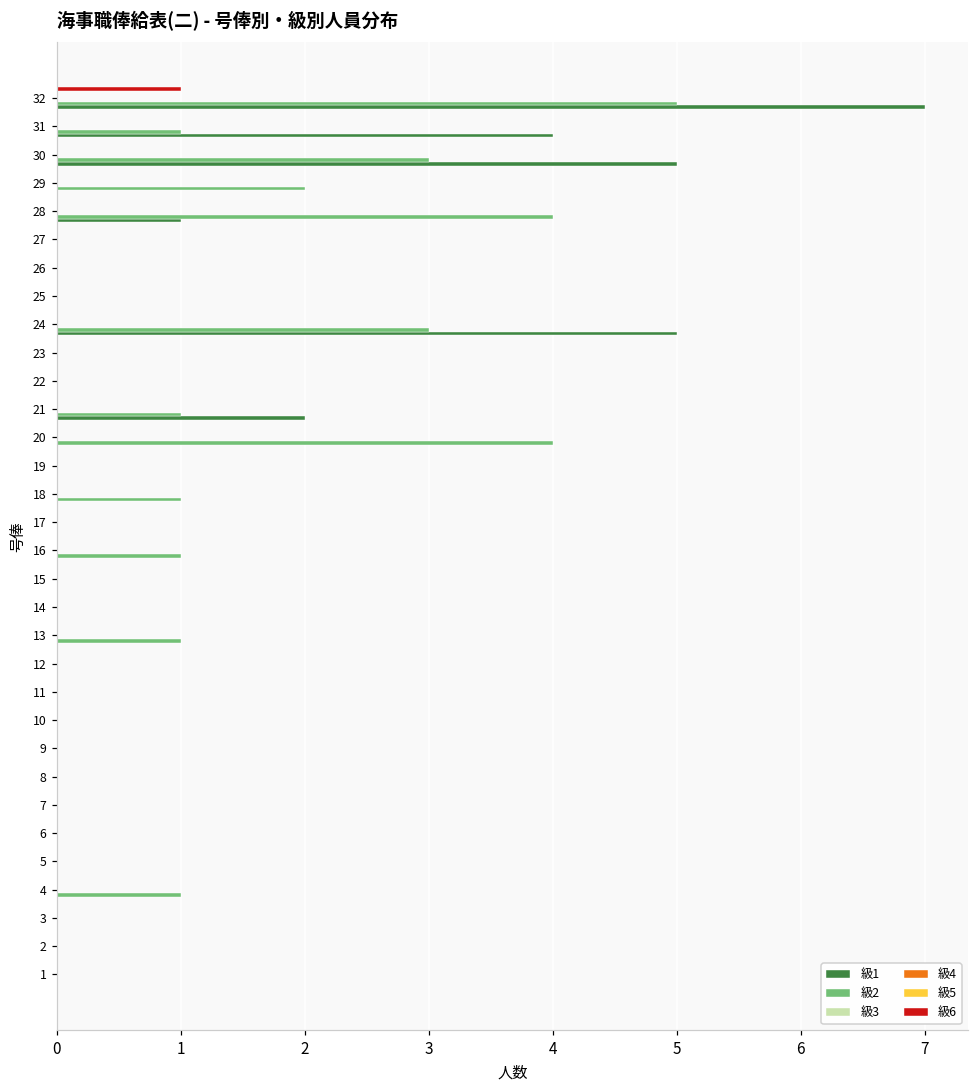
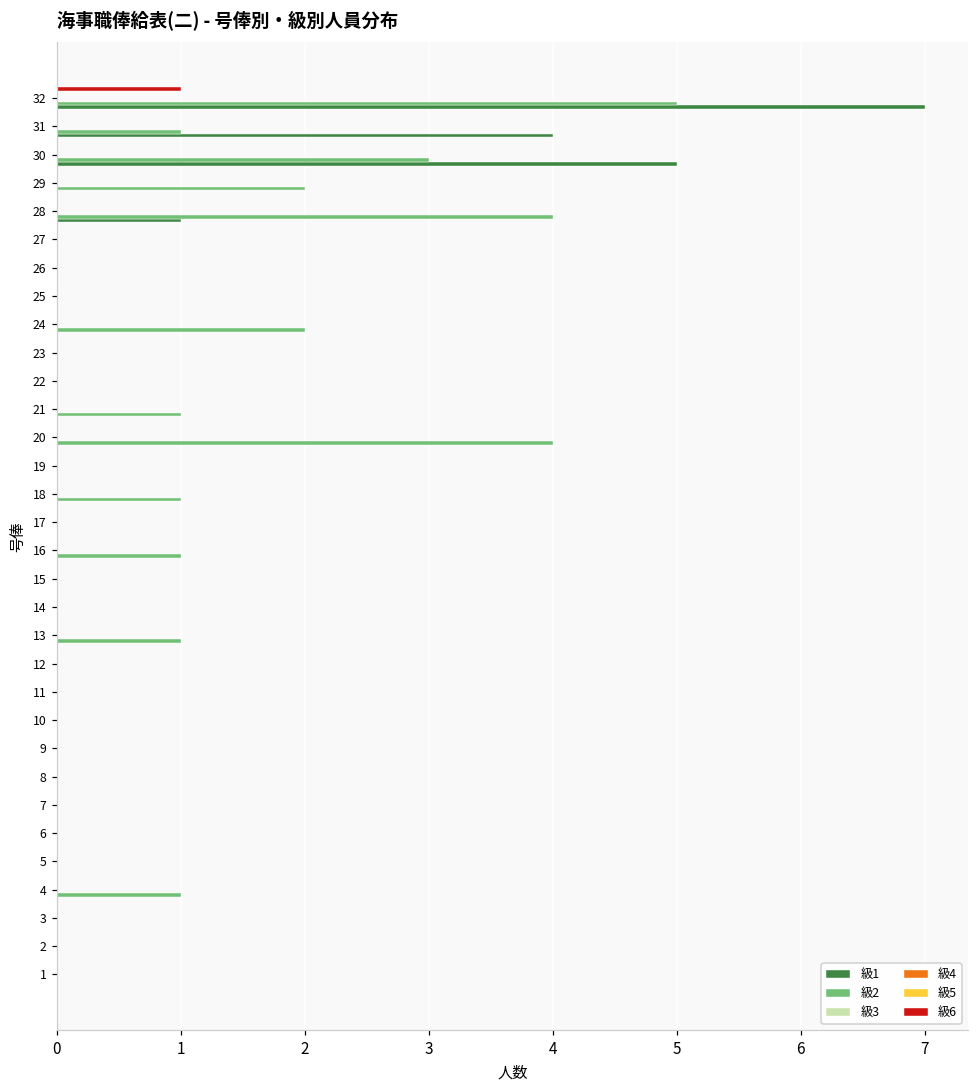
  {
    "級1": {
      "32": 7,
      "31": 4,
      "30": 5,
      "29": 0,
      "28": 1,
      "27": 0,
      "26": 0,
      "25": 0,
-     "24": 5,
+     "24": 0,
      "23": 0,
      "22": 0,
-     "21": 2,
+     "21": 0,
      "20": 0,
      "19": 0,
      "18": 0,
      "17": 0,
      "16": 0,
      "15": 0,
      "14": 0,
      "13": 0,
      "12": 0,
      "11": 0,
      "10": 0,
      "9": 0,
      "8": 0,
      "7": 0,
      "6": 0,
      "5": 0,
      "4": 0,
      "3": 0,
      "2": 0,
      "1": 0
    },
    "級2": {
      "32": 5,
      "31": 1,
      "30": 3,
      "29": 2,
      "28": 4,
      "27": 0,
      "26": 0,
      "25": 0,
-     "24": 3,
+     "24": 2,
      "23": 0,
      "22": 0,
      "21": 1,
      "20": 4,
      "19": 0,
      "18": 1,
      "17": 0,
      "16": 1,
      "15": 0,
      "14": 0,
      "13": 1,
      "12": 0,
      "11": 0,
      "10": 0,
      "9": 0,
      "8": 0,
      "7": 0,
      "6": 0,
      "5": 0,
      "4": 1,
      "3": 0,
      "2": 0,
      "1": 0
    },
    "級3": {
      "32": 0,
      "31": 0,
      "30": 0,
      "29": 0,
      "28": 0,
      "27": 0,
      "26": 0,
      "25": 0,
      "24": 0,
      "23": 0,
      "22": 0,
      "21": 0,
      "20": 0,
      "19": 0,
      "18": 0,
      "17": 0,
      "16": 0,
      "15": 0,
      "14": 0,
      "13": 0,
      "12": 0,
      "11": 0,
      "10": 0,
      "9": 0,
      "8": 0,
      "7": 0,
      "6": 0,
      "5": 0,
      "4": 0,
      "3": 0,
      "2": 0,
      "1": 0
    },
    "級4": {
      "32": 0,
      "31": 0,
      "30": 0,
      "29": 0,
      "28": 0,
      "27": 0,
      "26": 0,
      "25": 0,
      "24": 0,
      "23": 0,
      "22": 0,
      "21": 0,
      "20": 0,
      "19": 0,
      "18": 0,
      "17": 0,
      "16": 0,
      "15": 0,
      "14": 0,
      "13": 0,
      "12": 0,
      "11": 0,
      "10": 0,
      "9": 0,
      "8": 0,
      "7": 0,
      "6": 0,
      "5": 0,
      "4": 0,
      "3": 0,
      "2": 0,
      "1": 0
    },
    "級5": {
      "32": 0,
      "31": 0,
      "30": 0,
      "29": 0,
      "28": 0,
      "27": 0,
      "26": 0,
      "25": 0,
      "24": 0,
      "23": 0,
      "22": 0,
      "21": 0,
      "20": 0,
      "19": 0,
      "18": 0,
      "17": 0,
      "16": 0,
      "15": 0,
      "14": 0,
      "13": 0,
      "12": 0,
      "11": 0,
      "10": 0,
      "9": 0,
      "8": 0,
      "7": 0,
      "6": 0,
      "5": 0,
      "4": 0,
      "3": 0,
      "2": 0,
      "1": 0
    },
    "級6": {
      "32": 1,
      "31": 0,
      "30": 0,
      "29": 0,
      "28": 0,
      "27": 0,
      "26": 0,
      "25": 0,
      "24": 0,
      "23": 0,
      "22": 0,
      "21": 0,
      "20": 0,
      "19": 0,
      "18": 0,
      "17": 0,
      "16": 0,
      "15": 0,
      "14": 0,
      "13": 0,
      "12": 0,
      "11": 0,
      "10": 0,
      "9": 0,
      "8": 0,
      "7": 0,
      "6": 0,
      "5": 0,
      "4": 0,
      "3": 0,
      "2": 0,
      "1": 0
    }
  }
